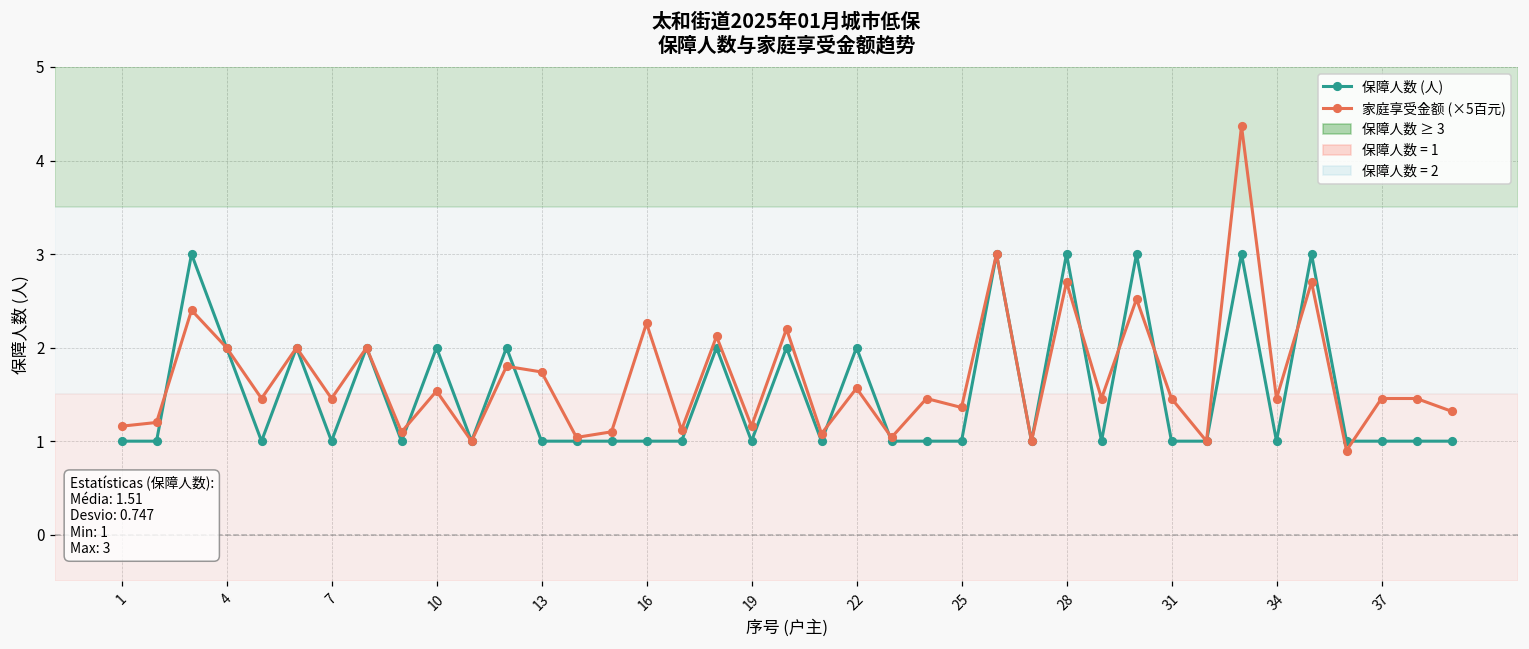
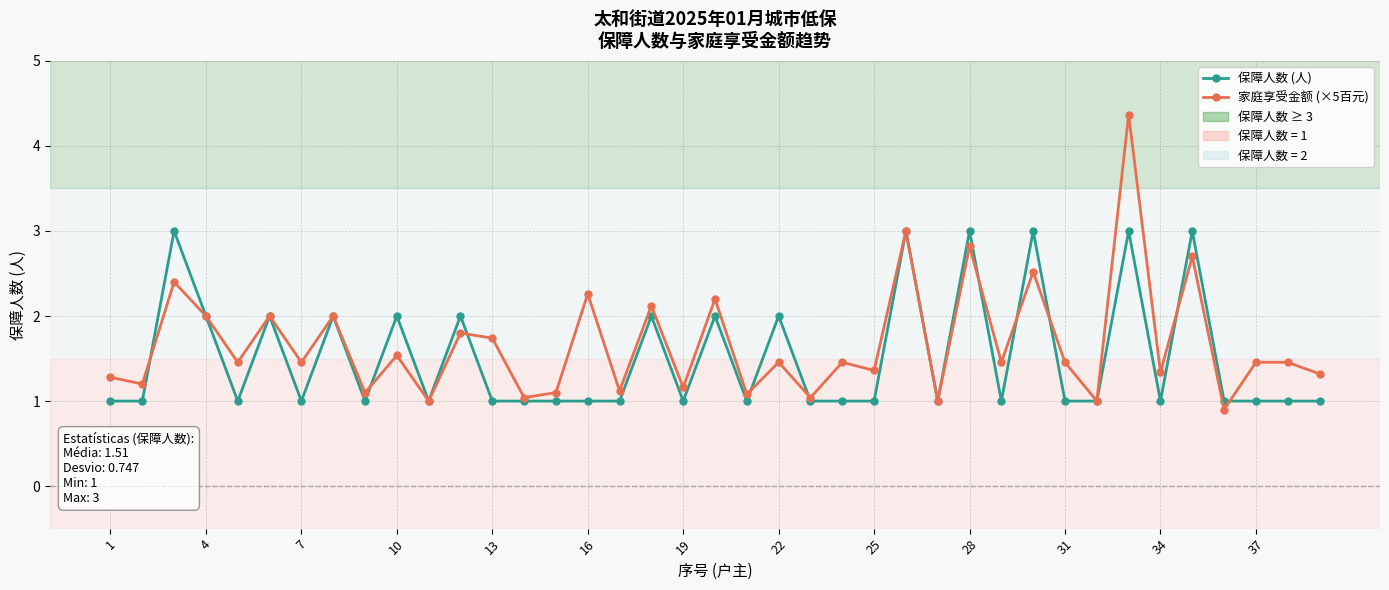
  {
    "保障人数 (人)": {
      "1": 1.0,
      "7": 1.0,
      "10": 2.0,
      "13": 1.0,
      "16": 1.0,
      "19": 1.0,
      "22": 2.0,
      "25": 1.0,
      "28": 3.0,
      "31": 1.0,
      "34": 1.0,
      "37": 1.0
    },
    "家庭享受金额 (×5百元)": {
-     "1": 1.2,
+     "1": 1.3,
      "7": 1.5,
      "10": 1.5,
      "13": 1.7,
      "16": 2.3,
      "19": 1.2,
-     "22": 1.6,
+     "22": 1.5,
      "25": 1.4,
-     "28": 2.7,
+     "28": 2.8,
      "31": 1.5,
-     "34": 1.5,
+     "34": 1.3,
      "37": 1.5
    }
  }
